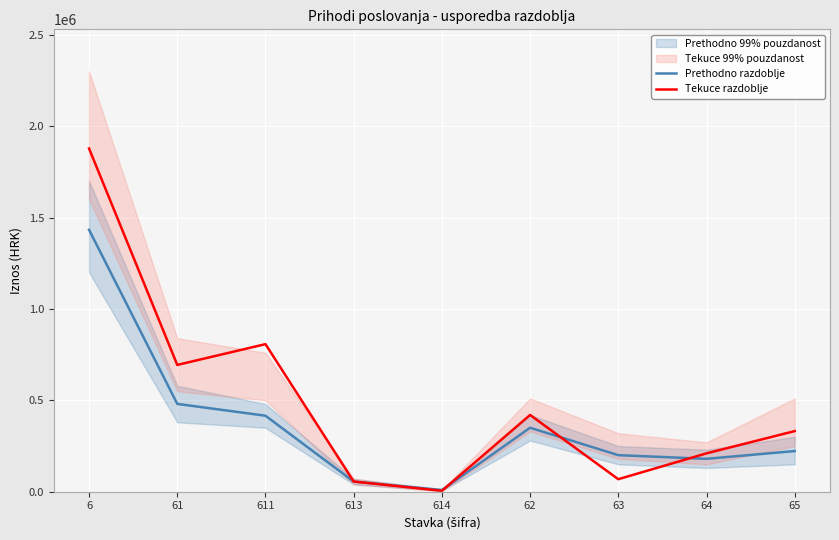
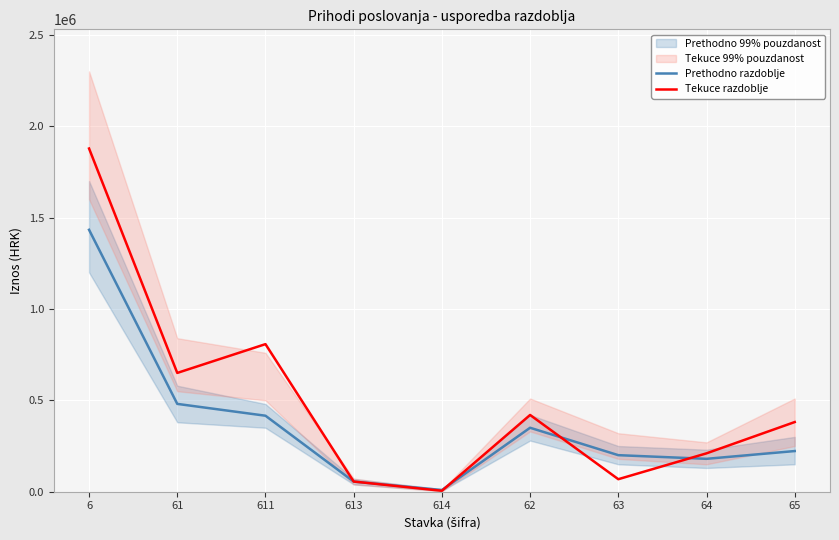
  {
    "Tekuce razdoblje": {
      "6": 1880000,
-     "61": 690000,
+     "61": 650000,
      "611": 810000,
      "63": 70000,
      "64": 210000,
-     "65": 330000
+     "65": 380000
    }
  }
